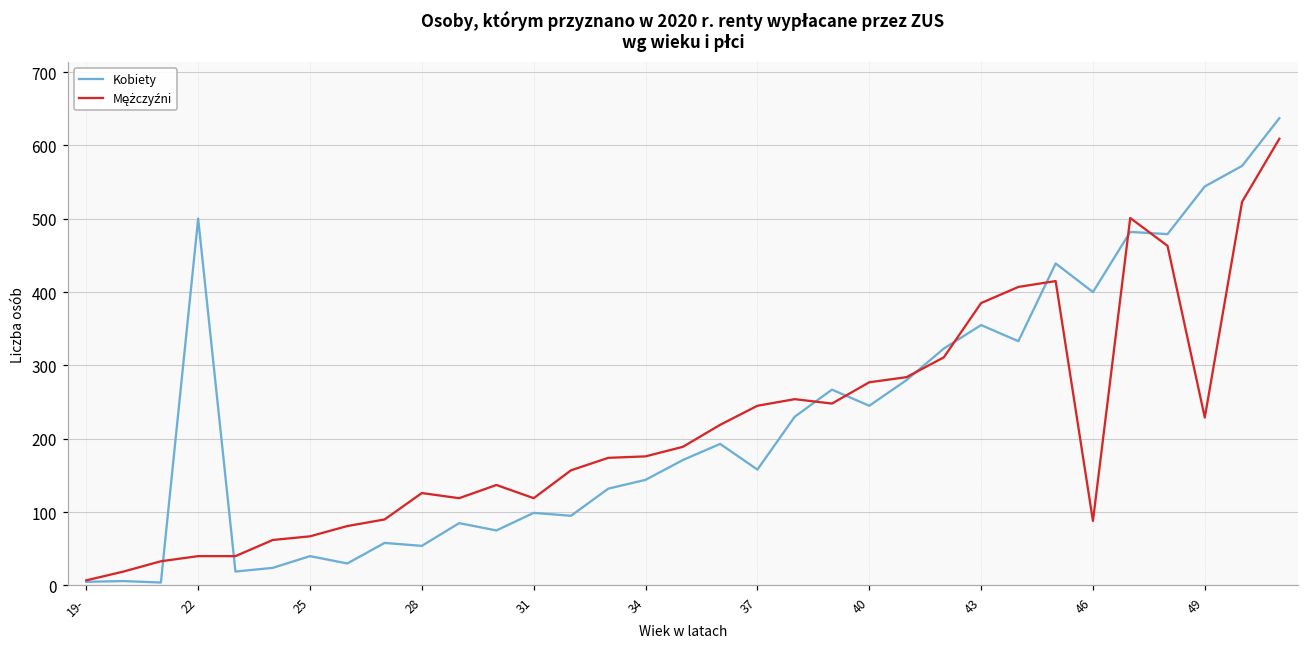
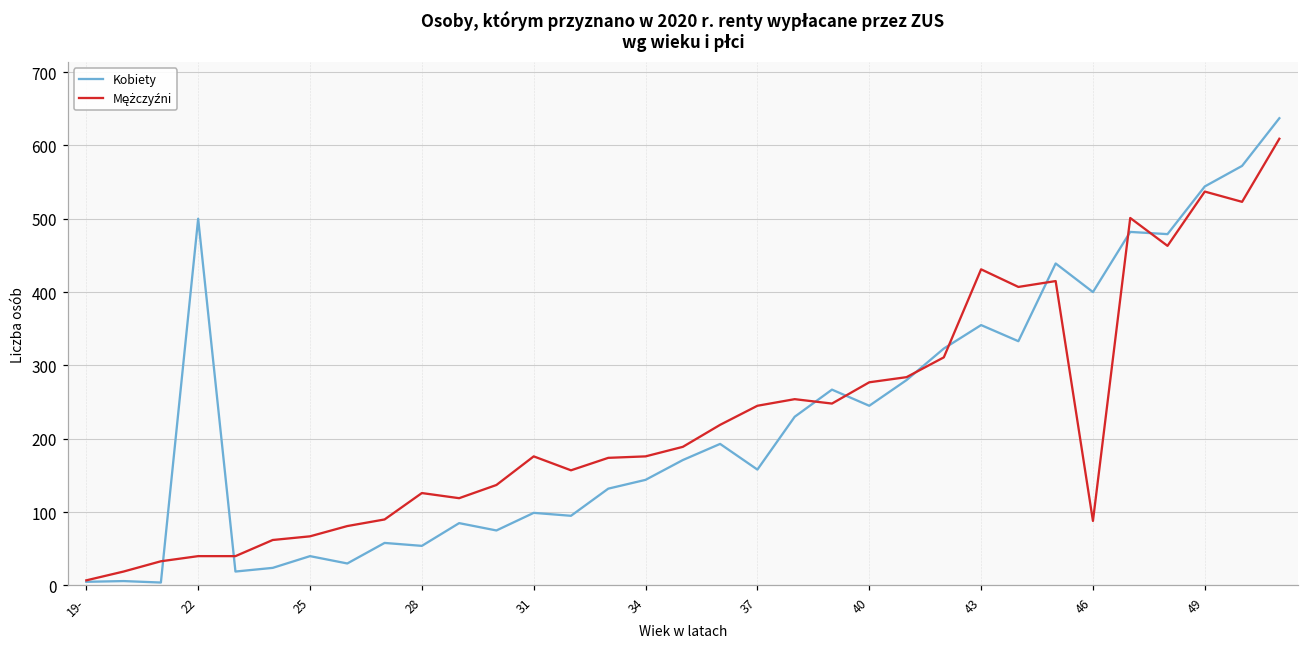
  {
    "Kobiety": {
      "22": 500,
      "25": 40,
      "28": 50,
      "31": 100,
      "34": 140,
      "37": 160,
      "40": 250,
      "43": 360,
      "46": 400,
      "49": 540
    },
    "Mężczyźni": {
      "22": 40,
      "25": 70,
      "28": 130,
-     "31": 120,
+     "31": 180,
      "34": 180,
      "37": 250,
      "40": 280,
-     "43": 390,
+     "43": 430,
      "46": 90,
-     "49": 230
+     "49": 540
    }
  }
